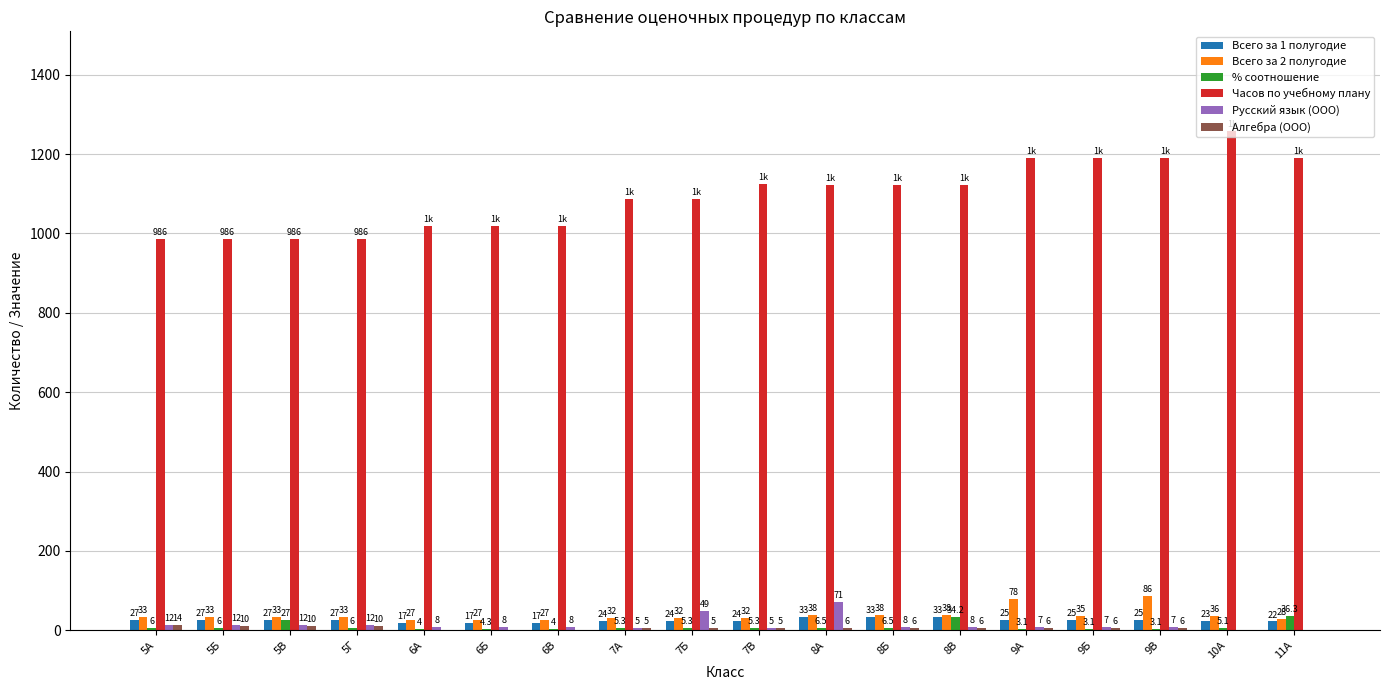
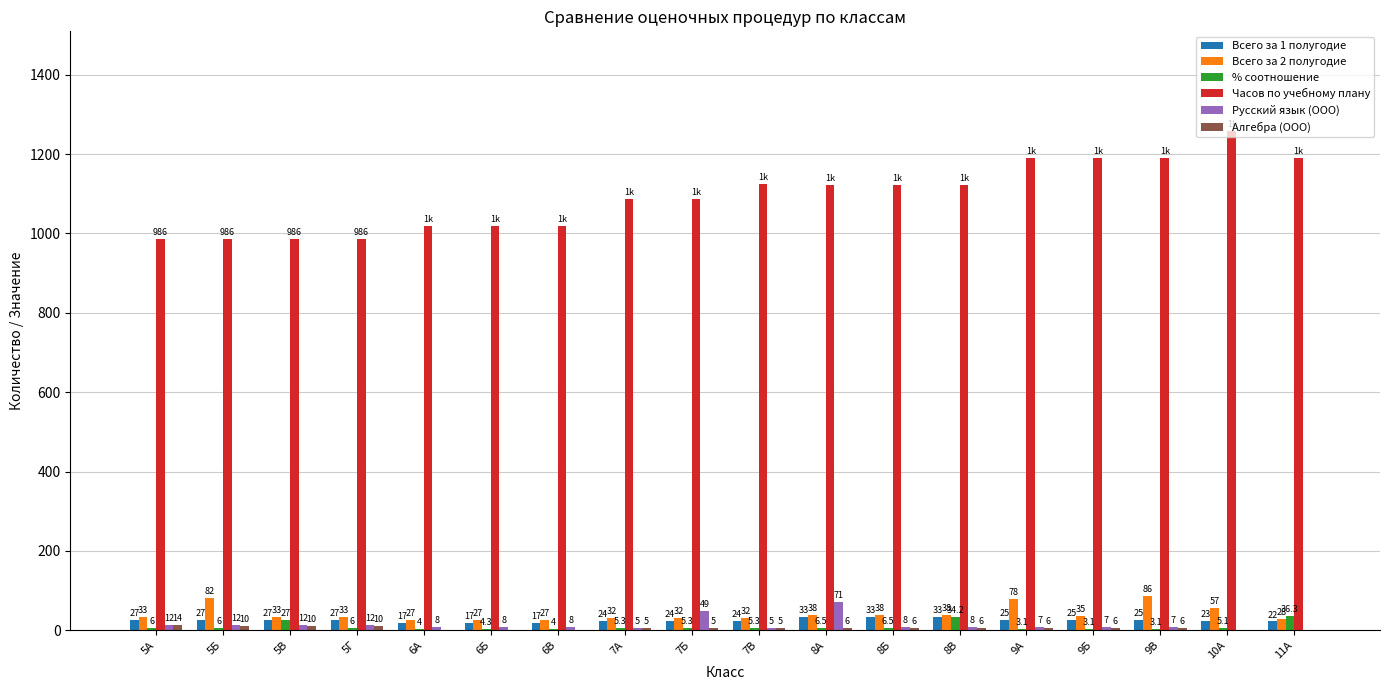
  {
    "Всего за 1 полугодие": {
      "5А": "27",
      "5Б": "27",
      "5В": "27",
      "5Г": "27",
      "6А": "17",
      "6Б": "17",
      "6В": "17",
      "7А": "24",
      "7Б": "24",
      "7В": "24",
      "8А": "33",
      "8Б": "33",
      "8В": "33",
      "9А": "25",
      "9Б": "25",
      "9В": "25",
      "10А": "23",
      "11А": "22"
    },
    "Всего за 2 полугодие": {
      "5А": "33",
-     "5Б": "33",
+     "5Б": "82",
      "5В": "33",
      "5Г": "33",
      "6А": "27",
      "6Б": "27",
      "6В": "27",
      "7А": "32",
      "7Б": "32",
      "7В": "32",
      "8А": "38",
      "8Б": "38",
      "9А": "78",
      "9Б": "35",
      "9В": "86",
-     "10А": "36"
+     "10А": "57"
    },
    "% соотношение": {
      "5А": "6",
      "5Б": "6",
      "5В": "27",
      "5Г": "6",
      "6А": "4",
      "6Б": "4.3",
      "6В": "4",
      "7А": "5.3",
      "7Б": "5.3",
      "7В": "5.3",
      "8А": "6.5",
      "8Б": "6.5",
      "9А": "3.1",
      "9Б": "3.1",
      "9В": "3.1",
      "10А": "5.1"
    },
    "Часов по учебному плану": {
      "5А": "986",
      "5Б": "986",
      "5В": "986",
      "5Г": "986",
      "6А": "1k",
      "6Б": "1k",
      "6В": "1k",
      "7А": "1k",
      "7Б": "1k",
      "7В": "1k",
      "8А": "1k",
      "8Б": "1k",
      "8В": "1k",
      "9А": "1k",
      "9Б": "1k",
      "9В": "1k",
      "11А": "1k"
    },
    "Русский язык (ООО)": {
      "5А": "12",
      "5Б": "12",
      "5В": "12",
      "5Г": "12",
      "6А": "8",
      "6Б": "8",
      "6В": "8",
      "7А": "5",
      "7Б": "49",
      "7В": "5",
      "8А": "71",
      "8Б": "8",
      "8В": "8",
      "9А": "7",
      "9Б": "7",
      "9В": "7"
    },
    "Алгебра (ООО)": {
      "5А": "14",
      "5Б": "10",
      "5В": "10",
      "5Г": "10",
      "7А": "5",
      "7Б": "5",
      "7В": "5",
      "8А": "6",
      "8Б": "6",
      "8В": "6",
      "9А": "6",
      "9Б": "6",
      "9В": "6"
    }
  }
